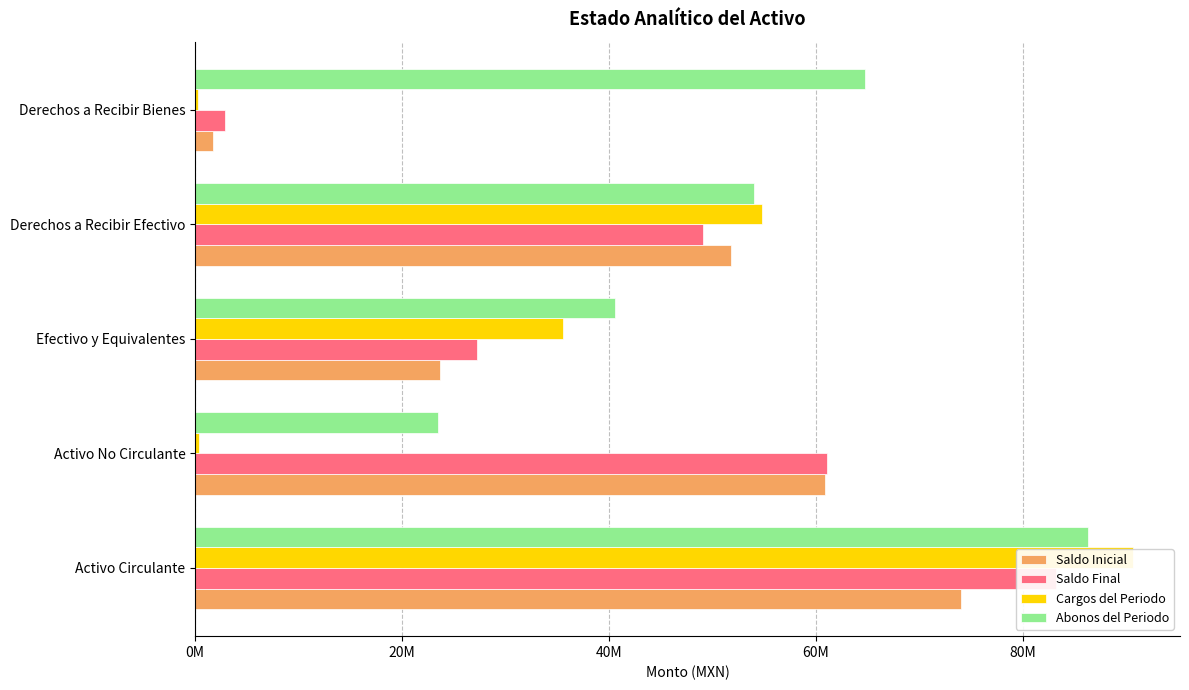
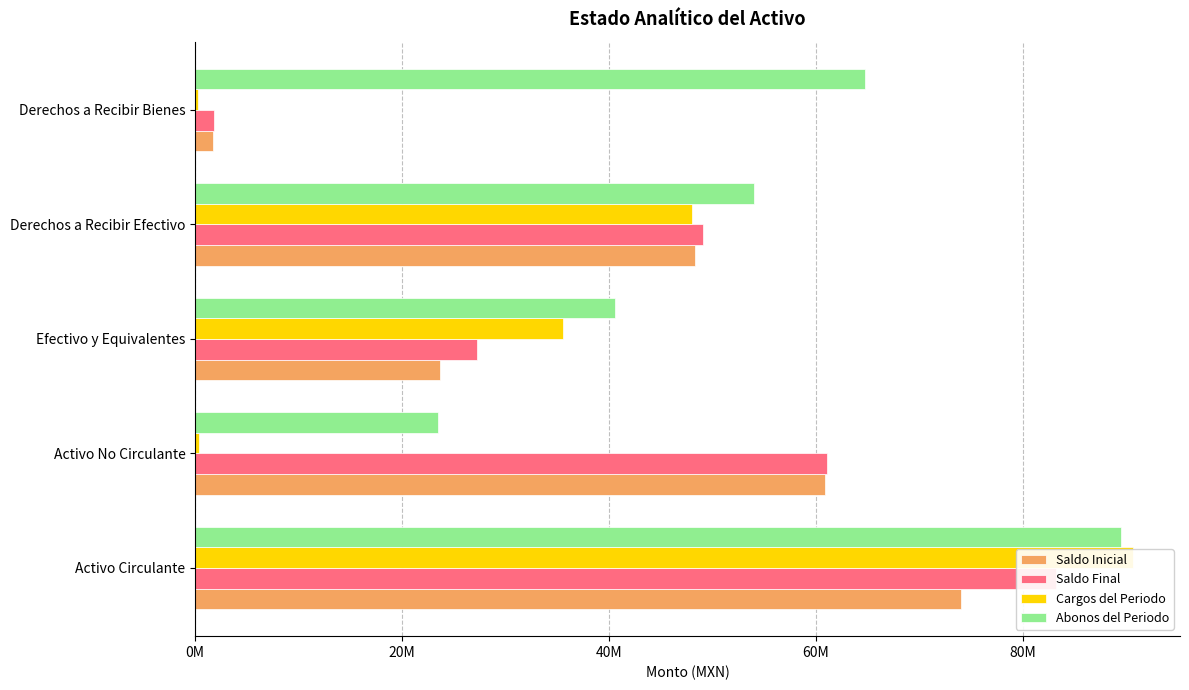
  {
    "Saldo Inicial": {
      "Derechos a Recibir Bienes": 1700000,
-     "Derechos a Recibir Efectivo": 51800000,
+     "Derechos a Recibir Efectivo": 48300000,
      "Efectivo y Equivalentes": 23700000,
      "Activo No Circulante": 60900000,
      "Activo Circulante": 74100000
    },
    "Saldo Final": {
-     "Derechos a Recibir Bienes": 2900000,
+     "Derechos a Recibir Bienes": 1800000,
      "Derechos a Recibir Efectivo": 49100000,
      "Efectivo y Equivalentes": 27300000,
      "Activo No Circulante": 61100000
    },
    "Cargos del Periodo": {
      "Derechos a Recibir Bienes": 300000,
-     "Derechos a Recibir Efectivo": 54800000,
+     "Derechos a Recibir Efectivo": 48000000,
      "Efectivo y Equivalentes": 35600000,
      "Activo No Circulante": 400000
    },
    "Abonos del Periodo": {
      "Derechos a Recibir Bienes": 64800000,
      "Derechos a Recibir Efectivo": 54000000,
      "Efectivo y Equivalentes": 40600000,
      "Activo No Circulante": 23500000,
-     "Activo Circulante": 86300000
+     "Activo Circulante": 89500000
    }
  }
